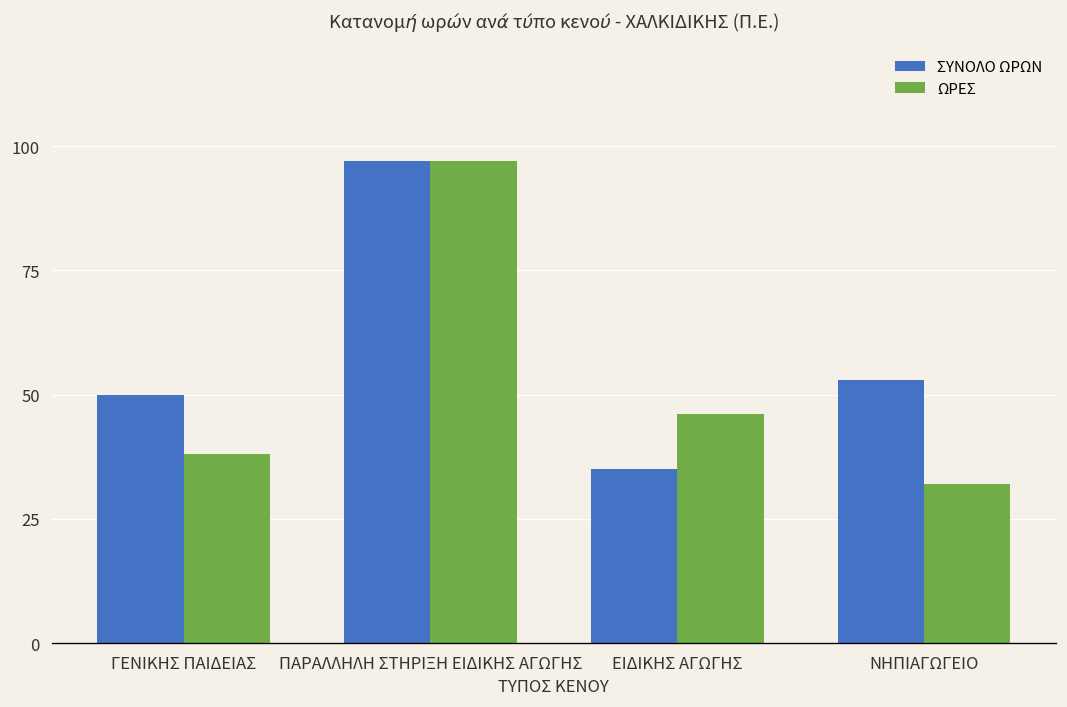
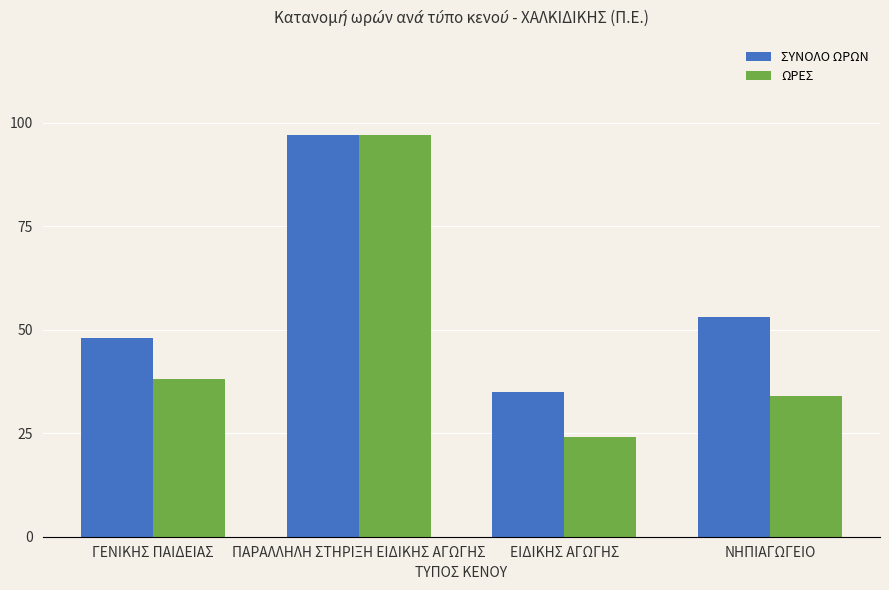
  {
    "ΣΥΝΟΛΟ ΩΡΩΝ": {
-     "ΓΕΝΙΚΗΣ ΠΑΙΔΕΙΑΣ": 50,
+     "ΓΕΝΙΚΗΣ ΠΑΙΔΕΙΑΣ": 48,
      "ΠΑΡΑΛΛΗΛΗ ΣΤΗΡΙΞΗ ΕΙΔΙΚΗΣ ΑΓΩΓΗΣ": 97,
      "ΕΙΔΙΚΗΣ ΑΓΩΓΗΣ": 35,
      "ΝΗΠΙΑΓΩΓΕΙΟ": 53
    },
    "ΩΡΕΣ": {
      "ΓΕΝΙΚΗΣ ΠΑΙΔΕΙΑΣ": 38,
      "ΠΑΡΑΛΛΗΛΗ ΣΤΗΡΙΞΗ ΕΙΔΙΚΗΣ ΑΓΩΓΗΣ": 97,
-     "ΕΙΔΙΚΗΣ ΑΓΩΓΗΣ": 46,
-     "ΝΗΠΙΑΓΩΓΕΙΟ": 32
+     "ΕΙΔΙΚΗΣ ΑΓΩΓΗΣ": 24,
+     "ΝΗΠΙΑΓΩΓΕΙΟ": 34
    }
  }
